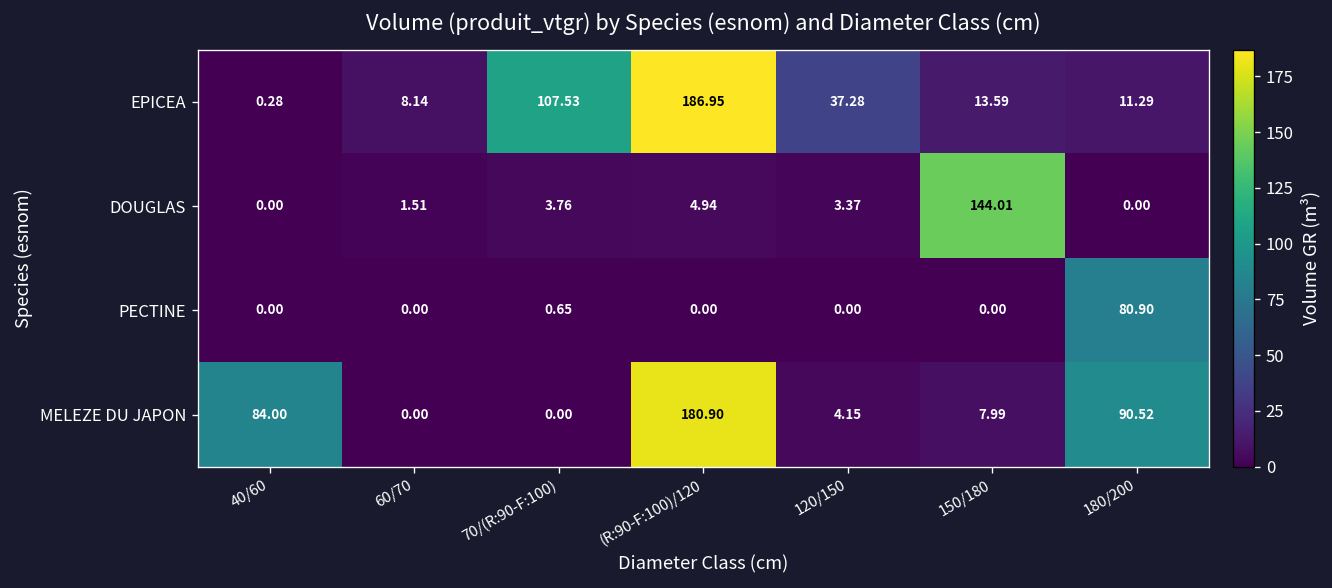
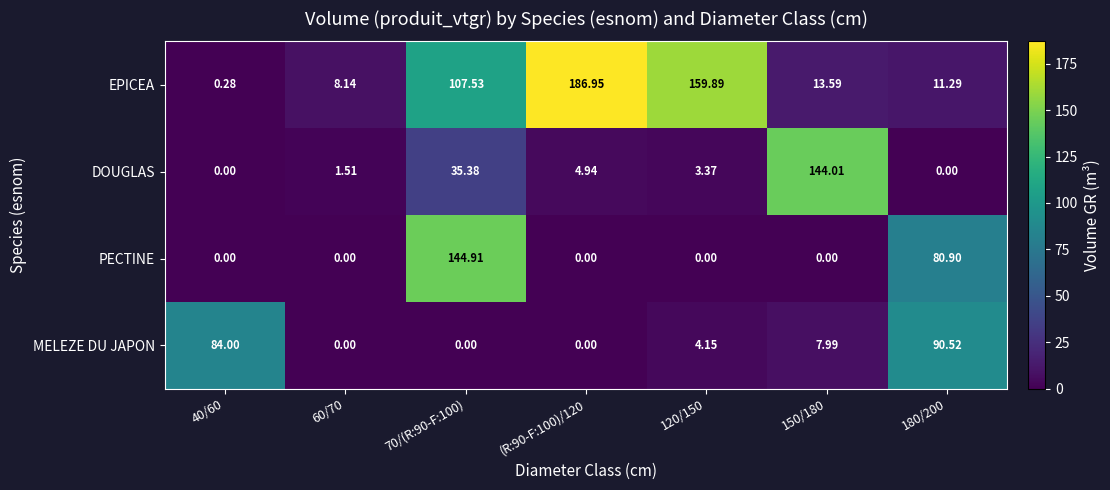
  {
    "EPICEA": {
      "40/60": 0.28,
      "60/70": 8.14,
      "70/(R:90-F:100)": 107.53,
      "(R:90-F:100)/120": 186.95,
-     "120/150": 37.28,
+     "120/150": 159.89,
      "150/180": 13.59,
      "180/200": 11.29
    },
    "DOUGLAS": {
      "40/60": 0.00,
      "60/70": 1.51,
-     "70/(R:90-F:100)": 3.76,
+     "70/(R:90-F:100)": 35.38,
      "(R:90-F:100)/120": 4.94,
      "120/150": 3.37,
      "150/180": 144.01,
      "180/200": 0.00
    },
    "PECTINE": {
      "40/60": 0.00,
      "60/70": 0.00,
-     "70/(R:90-F:100)": 0.65,
+     "70/(R:90-F:100)": 144.91,
      "(R:90-F:100)/120": 0.00,
      "120/150": 0.00,
      "150/180": 0.00,
      "180/200": 80.90
    },
    "MELEZE DU JAPON": {
      "40/60": 84.00,
      "60/70": 0.00,
      "70/(R:90-F:100)": 0.00,
-     "(R:90-F:100)/120": 180.90,
+     "(R:90-F:100)/120": 0.00,
      "120/150": 4.15,
      "150/180": 7.99,
      "180/200": 90.52
    }
  }
